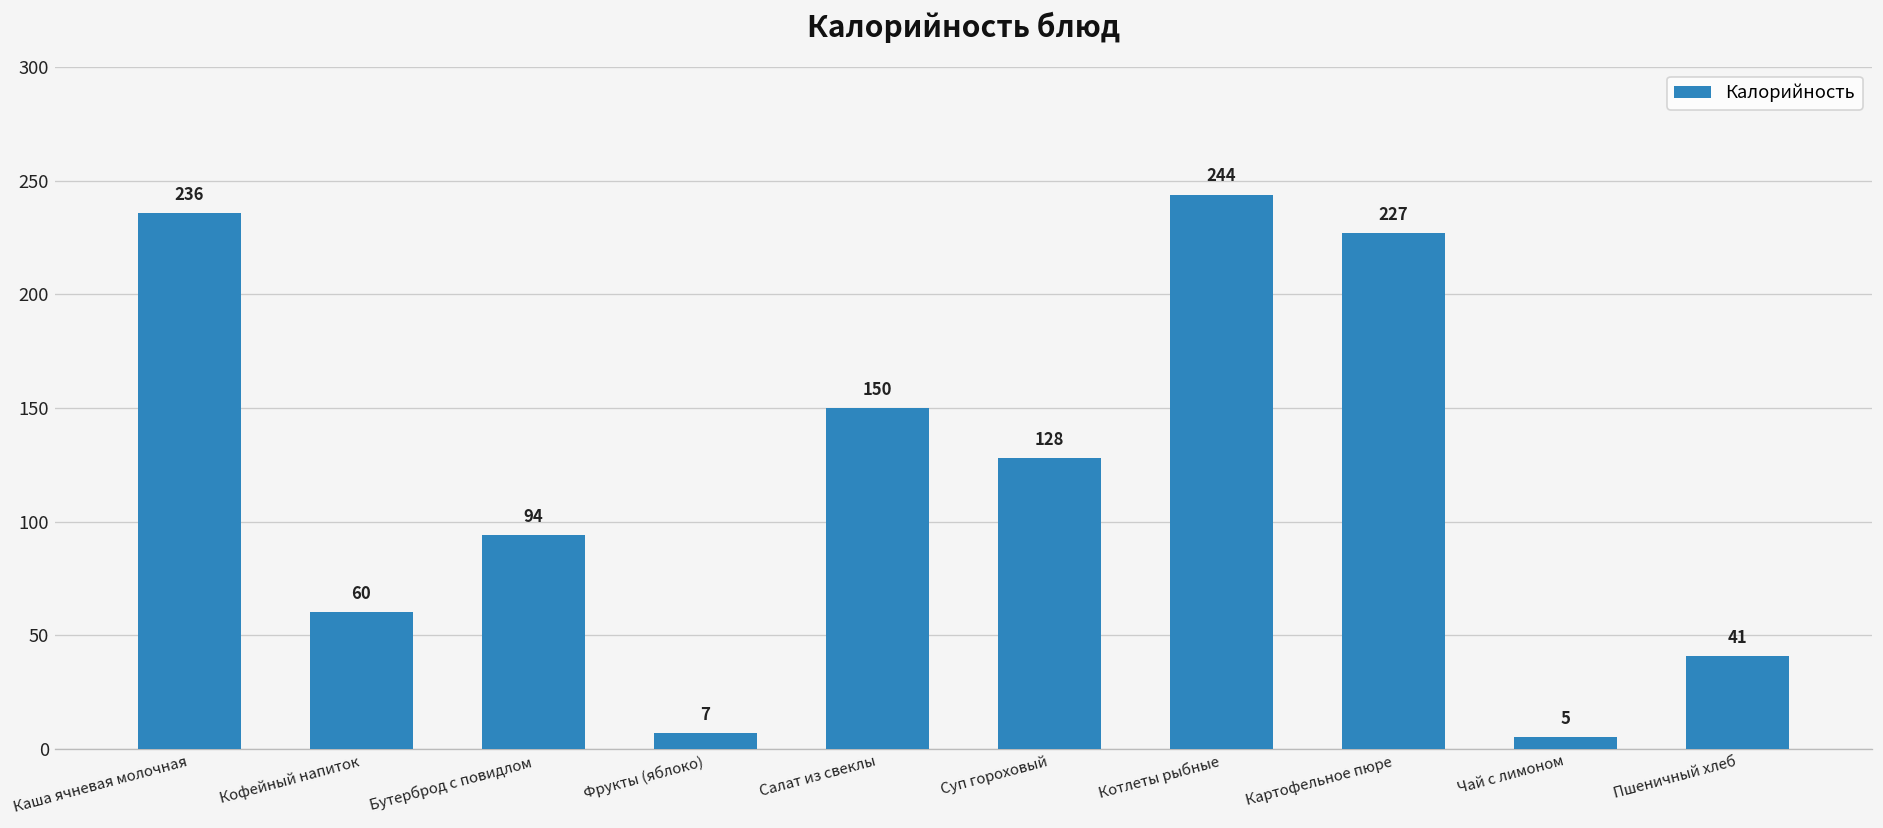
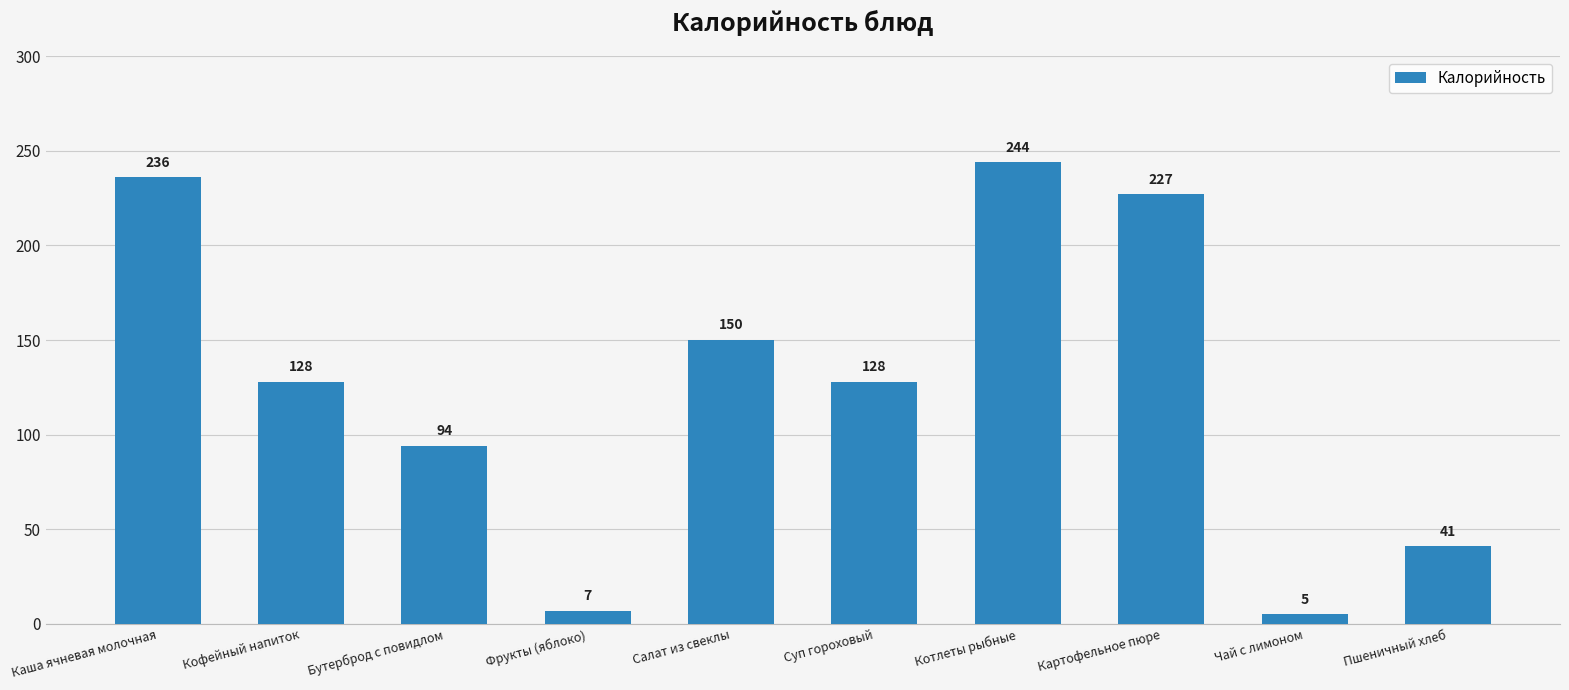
  {
    "Каша ячневая молочная": 236,
-   "Кофейный напиток": 60,
+   "Кофейный напиток": 128,
    "Бутерброд с повидлом": 94,
    "Фрукты (яблоко)": 7,
    "Салат из свеклы": 150,
    "Суп гороховый": 128,
    "Котлеты рыбные": 244,
    "Картофельное пюре": 227,
    "Чай с лимоном": 5,
    "Пшеничный хлеб": 41
  }
